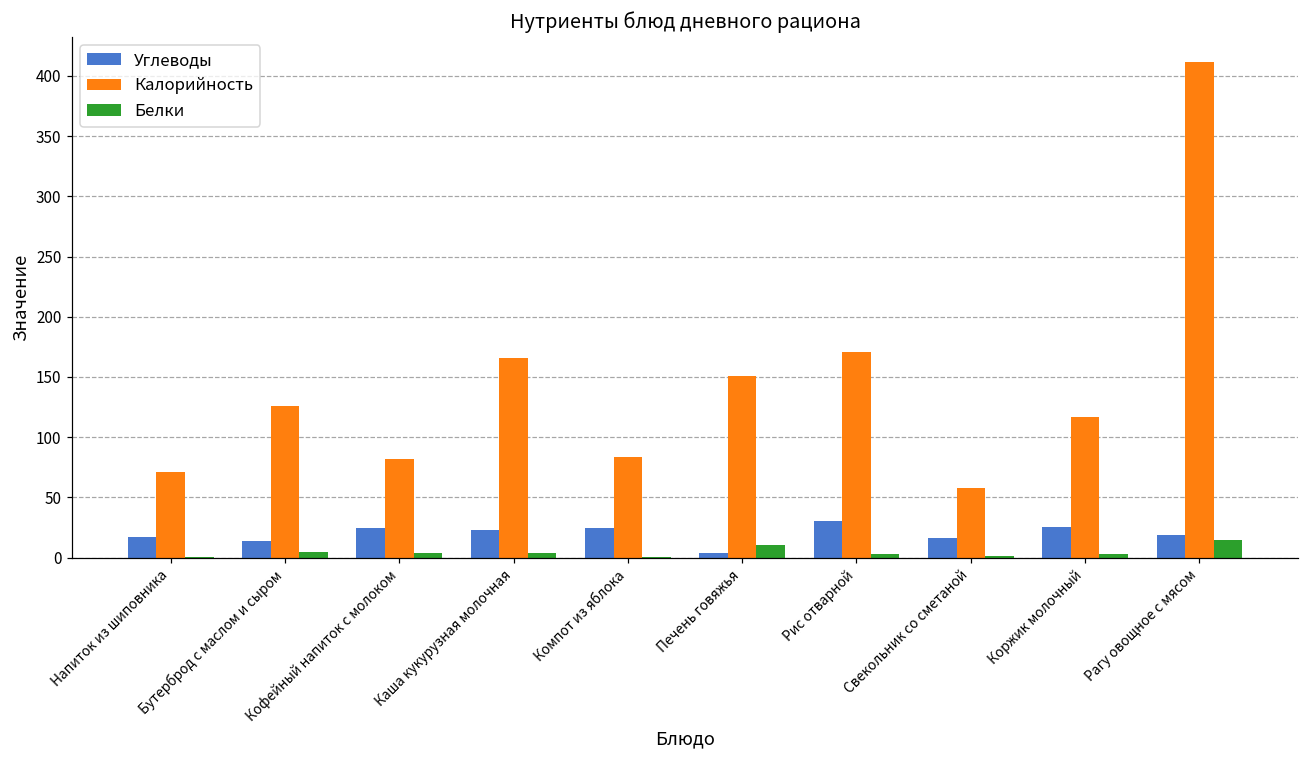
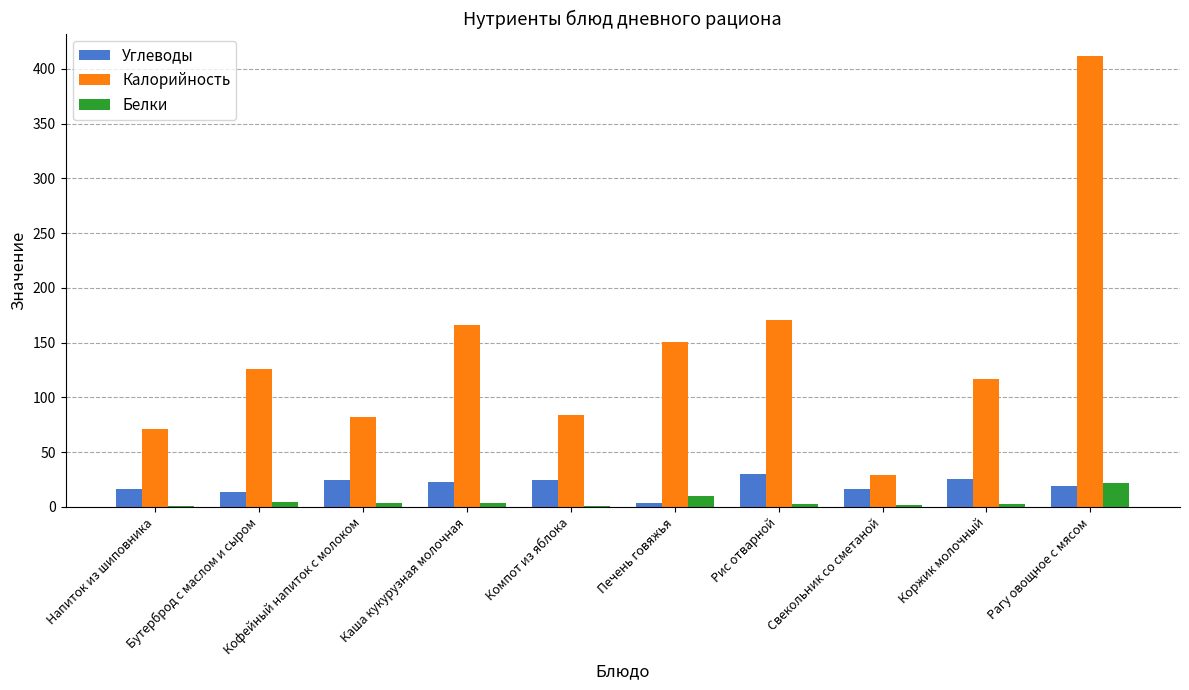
  {
    "Углеводы": {
      "Напиток из шиповника": 17,
      "Бутерброд с маслом и сыром": 14,
      "Кофейный напиток с молоком": 24,
      "Каша кукурузная молочная": 23,
      "Компот из яблока": 25,
      "Печень говяжья": 4,
      "Рис отварной": 30,
      "Свекольник со сметаной": 16,
      "Коржик молочный": 26,
      "Рагу овощное с мясом": 19
    },
    "Калорийность": {
      "Напиток из шиповника": 71,
      "Бутерброд с маслом и сыром": 126,
      "Кофейный напиток с молоком": 82,
      "Каша кукурузная молочная": 166,
      "Компот из яблока": 84,
      "Печень говяжья": 151,
      "Рис отварной": 171,
-     "Свекольник со сметаной": 58,
+     "Свекольник со сметаной": 29,
      "Коржик молочный": 117,
      "Рагу овощное с мясом": 412
    },
    "Белки": {
      "Бутерброд с маслом и сыром": 5,
      "Кофейный напиток с молоком": 3,
      "Каша кукурузная молочная": 4,
      "Печень говяжья": 10,
      "Рис отварной": 3,
      "Коржик молочный": 3,
-     "Рагу овощное с мясом": 15
+     "Рагу овощное с мясом": 22
    }
  }
